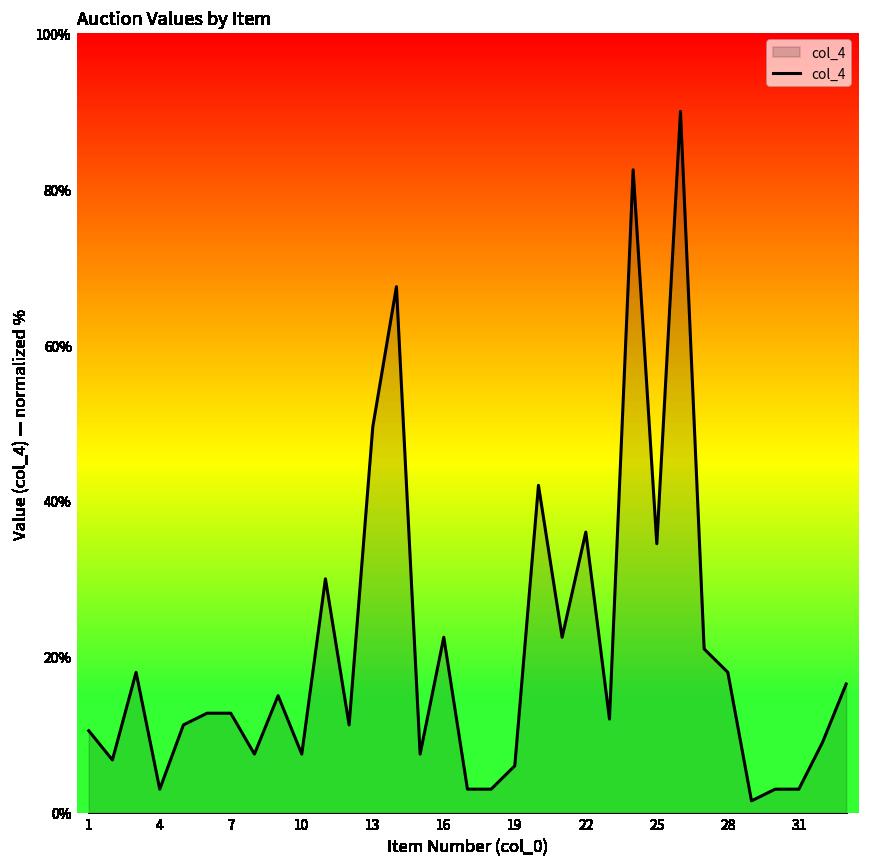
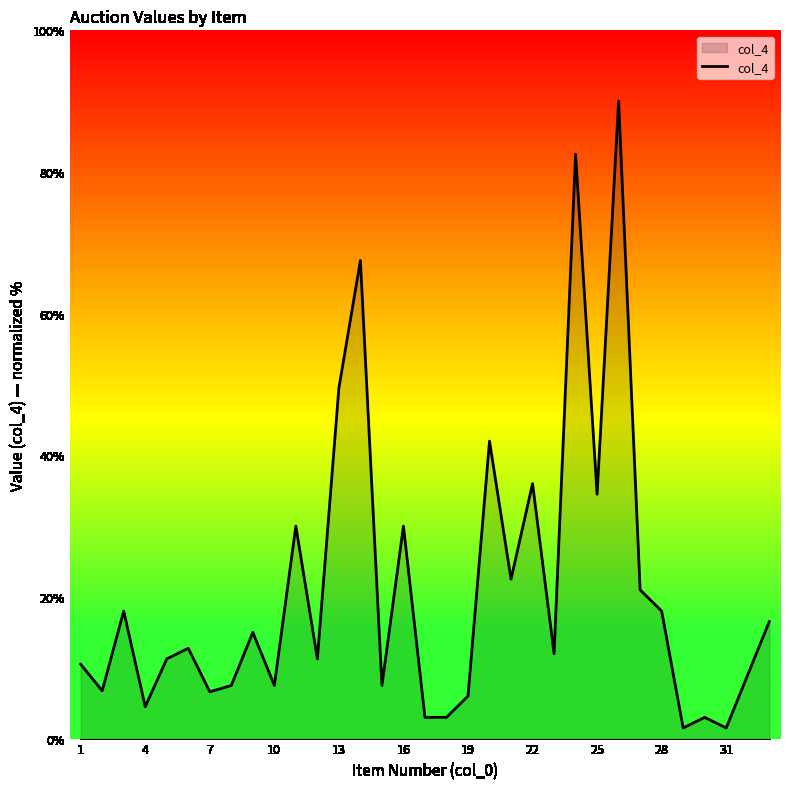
  {
    "1": "11%",
-   "4": "3%",
-   "7": "13%",
+   "4": "5%",
+   "7": "7%",
    "10": "8%",
    "13": "50%",
-   "16": "23%",
+   "16": "30%",
    "19": "6%",
    "22": "36%",
    "25": "35%",
    "28": "18%",
-   "31": "3%"
+   "31": "2%"
  }
